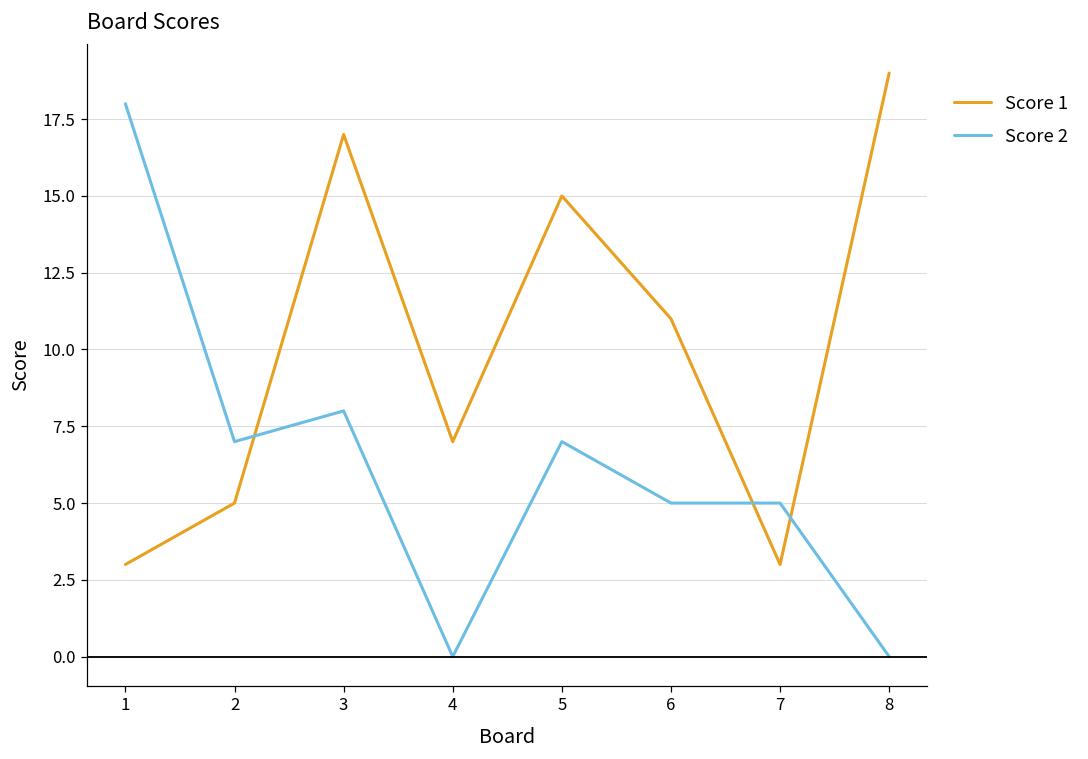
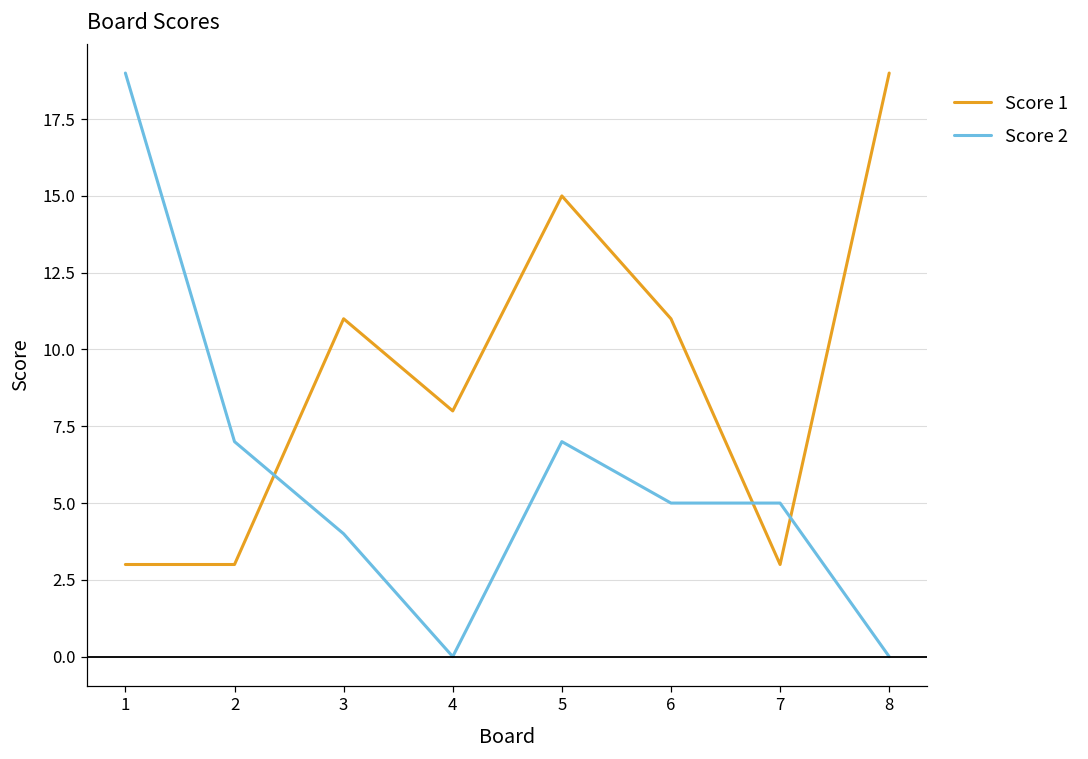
  {
    "Score 1": {
      "1": 3,
-     "2": 5,
-     "3": 17,
-     "4": 7,
+     "2": 3,
+     "3": 11,
+     "4": 8,
      "5": 15,
      "6": 11,
      "7": 3,
      "8": 19
    },
    "Score 2": {
-     "1": 18,
+     "1": 19,
      "2": 7,
-     "3": 8,
+     "3": 4,
      "4": 0,
      "5": 7,
      "6": 5,
      "7": 5,
      "8": 0
    }
  }
